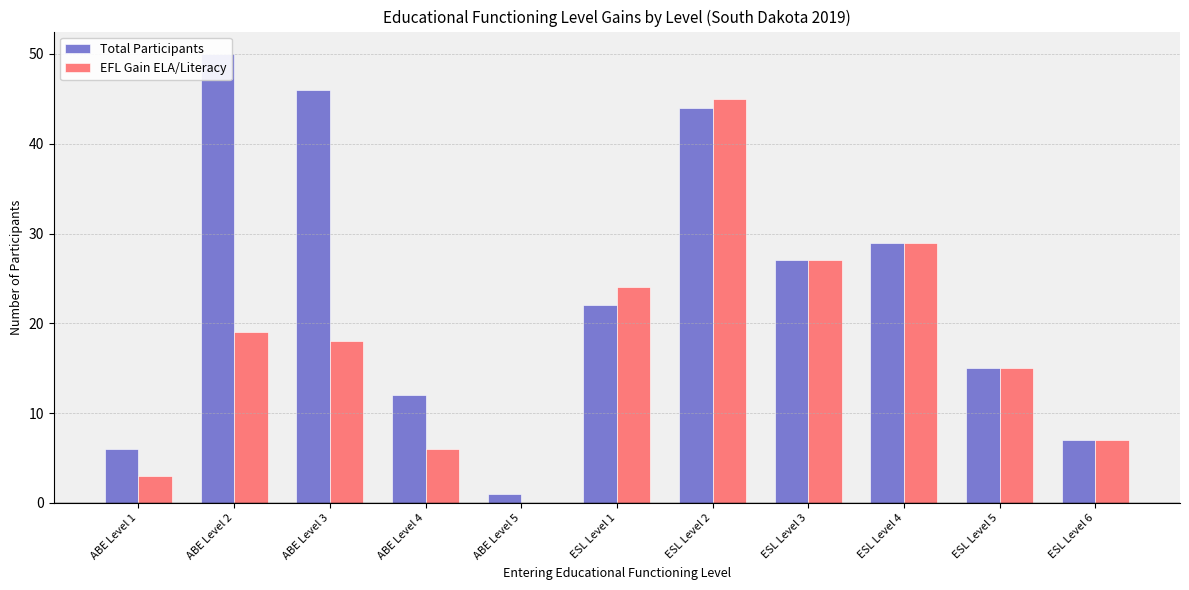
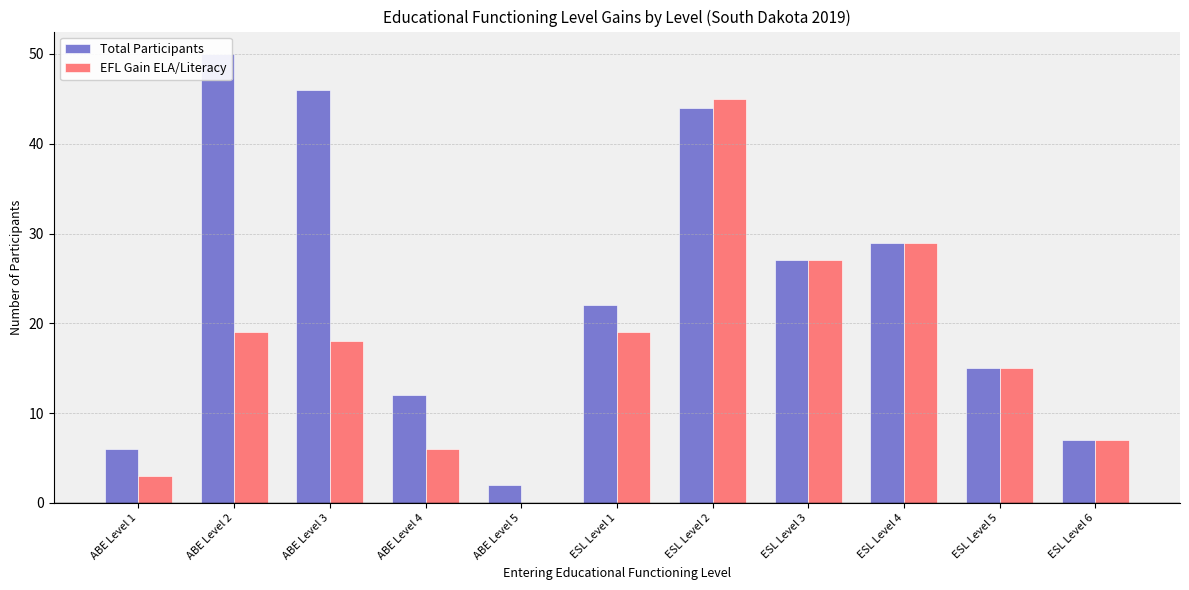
  {
    "Total Participants": {
      "ABE Level 1": 6,
      "ABE Level 3": 46,
      "ABE Level 4": 12,
-     "ABE Level 5": 1,
+     "ABE Level 5": 2,
      "ESL Level 1": 22,
      "ESL Level 2": 44,
      "ESL Level 3": 27,
      "ESL Level 4": 29,
      "ESL Level 5": 15,
      "ESL Level 6": 7
    },
    "EFL Gain ELA/Literacy": {
      "ABE Level 1": 3,
      "ABE Level 2": 19,
      "ABE Level 3": 18,
      "ABE Level 4": 6,
      "ABE Level 5": 0,
-     "ESL Level 1": 24,
+     "ESL Level 1": 19,
      "ESL Level 2": 45,
      "ESL Level 3": 27,
      "ESL Level 4": 29,
      "ESL Level 5": 15,
      "ESL Level 6": 7
    }
  }
